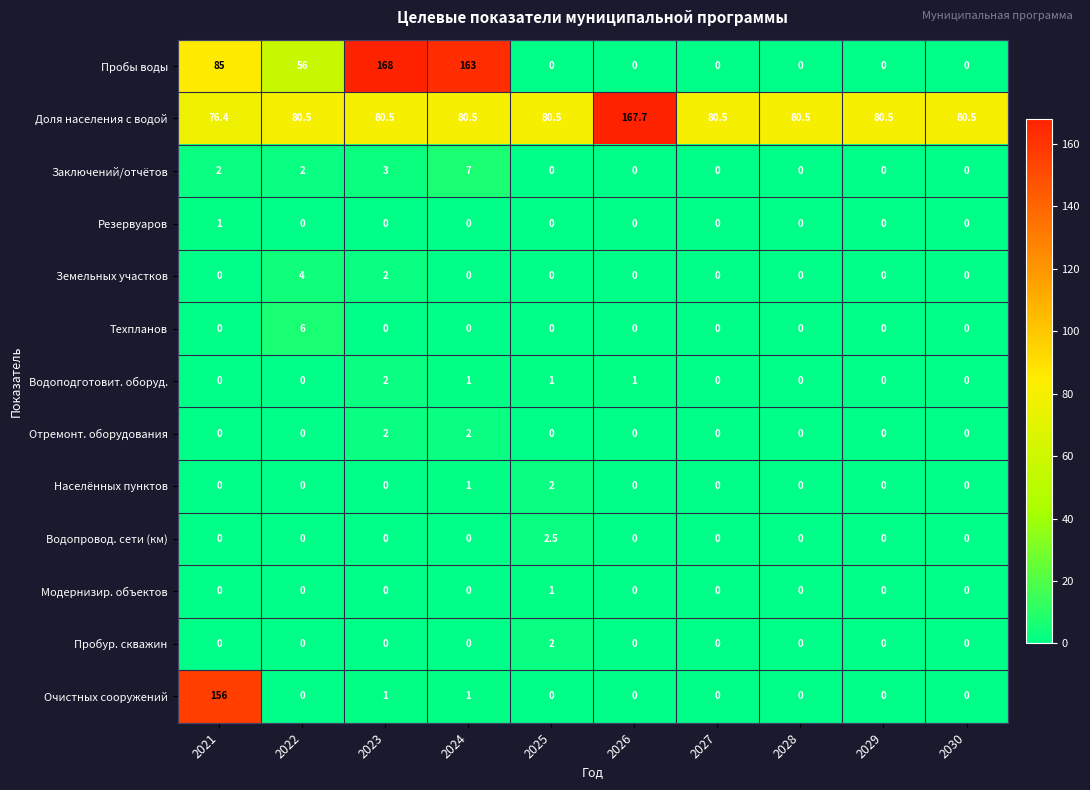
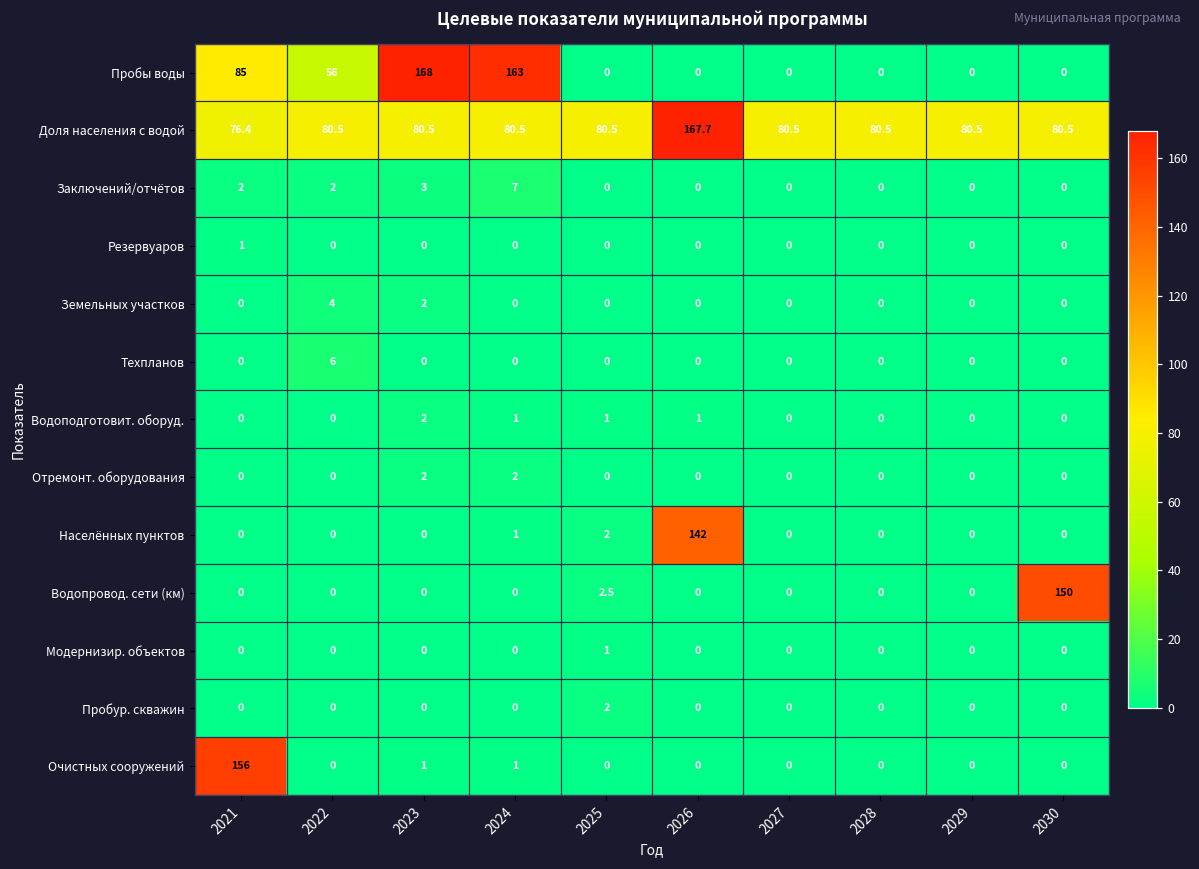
  {
    "Пробы воды": {
      "2021": 85,
      "2022": 56,
      "2023": 168,
      "2024": 163,
      "2025": 0,
      "2026": 0,
      "2027": 0,
      "2028": 0,
      "2029": 0,
      "2030": 0
    },
    "Доля населения с водой": {
      "2021": 76.4,
      "2022": 80.5,
      "2023": 80.5,
      "2024": 80.5,
      "2025": 80.5,
      "2026": 167.7,
      "2027": 80.5,
      "2028": 80.5,
      "2029": 80.5,
      "2030": 80.5
    },
    "Заключений/отчётов": {
      "2021": 2,
      "2022": 2,
      "2023": 3,
      "2024": 7,
      "2025": 0,
      "2026": 0,
      "2027": 0,
      "2028": 0,
      "2029": 0,
      "2030": 0
    },
    "Резервуаров": {
      "2021": 1,
      "2022": 0,
      "2023": 0,
      "2024": 0,
      "2025": 0,
      "2026": 0,
      "2027": 0,
      "2028": 0,
      "2029": 0,
      "2030": 0
    },
    "Земельных участков": {
      "2021": 0,
      "2022": 4,
      "2023": 2,
      "2024": 0,
      "2025": 0,
      "2026": 0,
      "2027": 0,
      "2028": 0,
      "2029": 0,
      "2030": 0
    },
    "Техпланов": {
      "2021": 0,
      "2022": 6,
      "2023": 0,
      "2024": 0,
      "2025": 0,
      "2026": 0,
      "2027": 0,
      "2028": 0,
      "2029": 0,
      "2030": 0
    },
    "Водоподготовит. оборуд.": {
      "2021": 0,
      "2022": 0,
      "2023": 2,
      "2024": 1,
      "2025": 1,
      "2026": 1,
      "2027": 0,
      "2028": 0,
      "2029": 0,
      "2030": 0
    },
    "Отремонт. оборудования": {
      "2021": 0,
      "2022": 0,
      "2023": 2,
      "2024": 2,
      "2025": 0,
      "2026": 0,
      "2027": 0,
      "2028": 0,
      "2029": 0,
      "2030": 0
    },
    "Населённых пунктов": {
      "2021": 0,
      "2022": 0,
      "2023": 0,
      "2024": 1,
      "2025": 2,
-     "2026": 0,
+     "2026": 142,
      "2027": 0,
      "2028": 0,
      "2029": 0,
      "2030": 0
    },
    "Водопровод. сети (км)": {
      "2021": 0,
      "2022": 0,
      "2023": 0,
      "2024": 0,
      "2025": 2.5,
      "2026": 0,
      "2027": 0,
      "2028": 0,
      "2029": 0,
-     "2030": 0
+     "2030": 150
    },
    "Модернизир. объектов": {
      "2021": 0,
      "2022": 0,
      "2023": 0,
      "2024": 0,
      "2025": 1,
      "2026": 0,
      "2027": 0,
      "2028": 0,
      "2029": 0,
      "2030": 0
    },
    "Пробур. скважин": {
      "2021": 0,
      "2022": 0,
      "2023": 0,
      "2024": 0,
      "2025": 2,
      "2026": 0,
      "2027": 0,
      "2028": 0,
      "2029": 0,
      "2030": 0
    },
    "Очистных сооружений": {
      "2021": 156,
      "2022": 0,
      "2023": 1,
      "2024": 1,
      "2025": 0,
      "2026": 0,
      "2027": 0,
      "2028": 0,
      "2029": 0,
      "2030": 0
    }
  }
